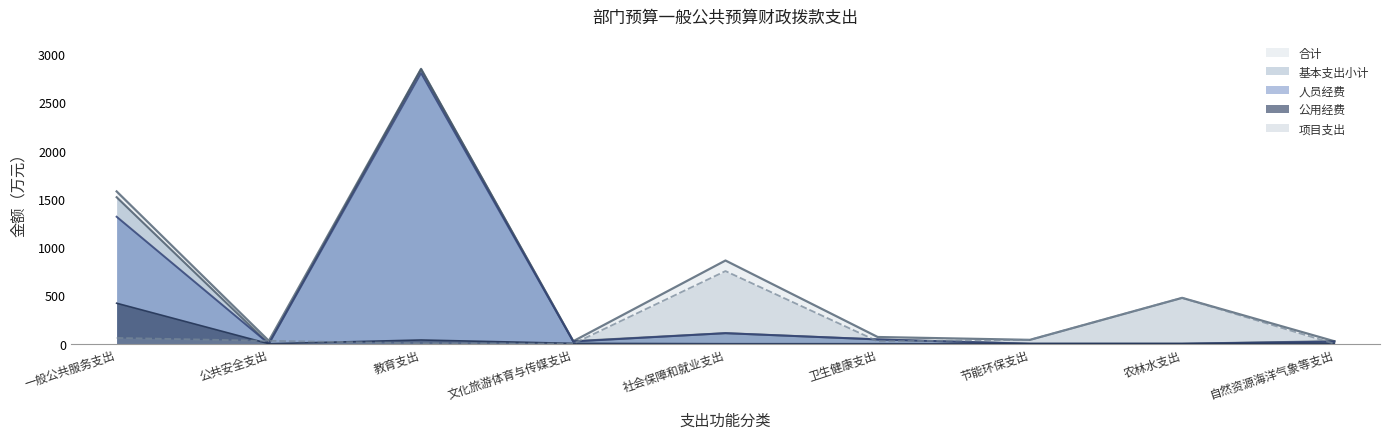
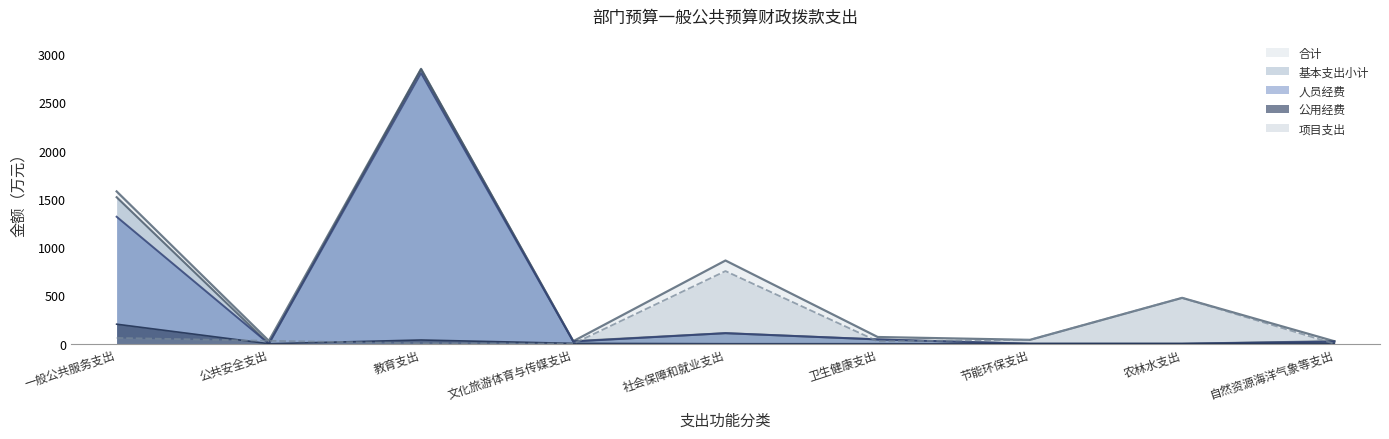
  {
    "公用经费": {
-     "一般公共服务支出": 400,
+     "一般公共服务支出": 200,
      "教育支出": 0,
      "社会保障和就业支出": 0
    }
  }
